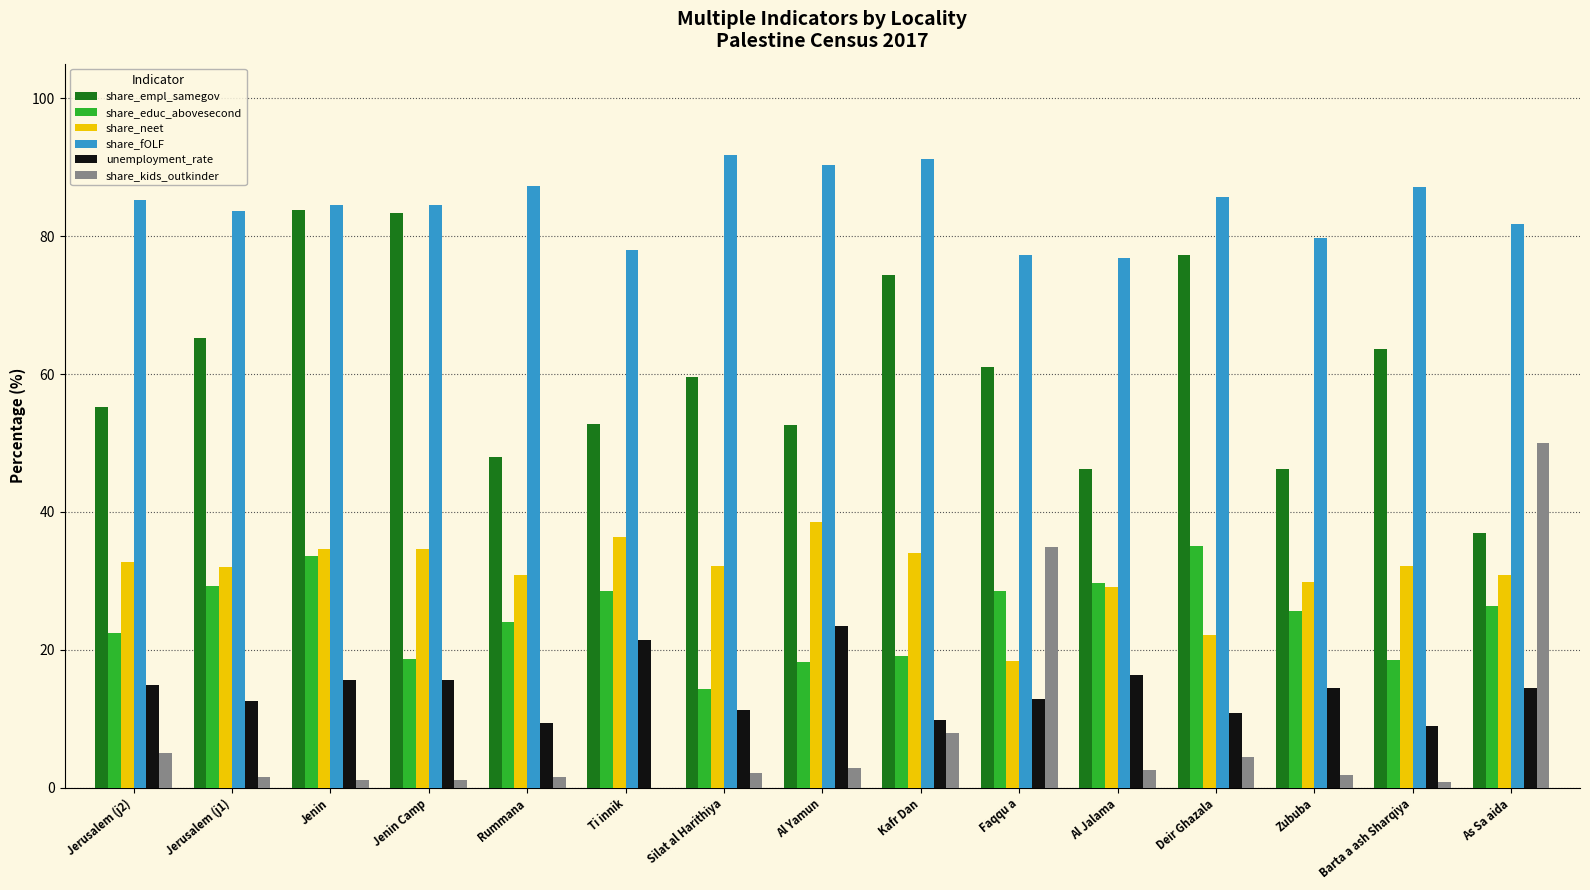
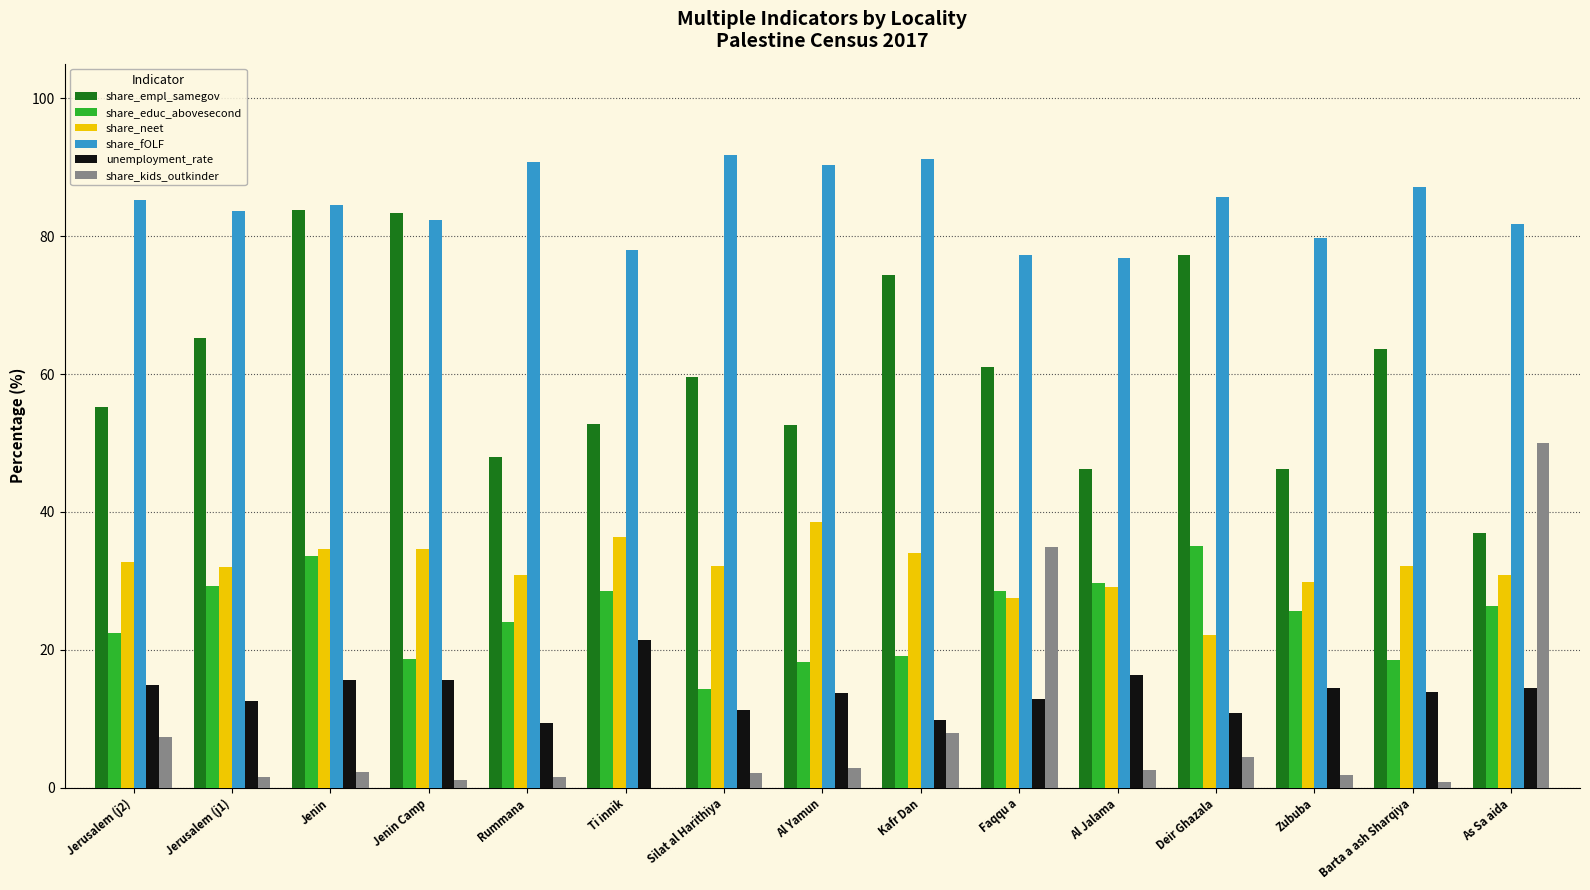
  {
    "share_empl_samegov": {
      "Jerusalem (j2)": 55,
      "Jerusalem (j1)": 65,
      "Jenin": 84,
      "Jenin Camp": 83,
      "Rummana": 48,
      "Ti innik": 53,
      "Silat al Harithiya": 60,
      "Al Yamun": 53,
      "Kafr Dan": 74,
      "Faqqu a": 61,
      "Al Jalama": 46,
      "Deir Ghazala": 77,
      "Zububa": 46,
      "Barta a ash Sharqiya": 64,
      "As Sa aida": 37
    },
    "share_educ_abovesecond": {
      "Jerusalem (j2)": 22,
      "Jerusalem (j1)": 29,
      "Jenin": 34,
      "Jenin Camp": 19,
      "Rummana": 24,
      "Ti innik": 29,
      "Silat al Harithiya": 14,
      "Al Yamun": 18,
      "Kafr Dan": 19,
      "Faqqu a": 29,
      "Al Jalama": 30,
      "Deir Ghazala": 35,
      "Zububa": 26,
      "Barta a ash Sharqiya": 19,
      "As Sa aida": 26
    },
    "share_neet": {
      "Jerusalem (j2)": 33,
      "Jerusalem (j1)": 32,
      "Jenin": 35,
      "Jenin Camp": 35,
      "Rummana": 31,
      "Ti innik": 36,
      "Silat al Harithiya": 32,
      "Al Yamun": 39,
      "Kafr Dan": 34,
-     "Faqqu a": 18,
+     "Faqqu a": 28,
      "Al Jalama": 29,
      "Deir Ghazala": 22,
      "Zububa": 30,
      "Barta a ash Sharqiya": 32,
      "As Sa aida": 31
    },
    "share_fOLF": {
      "Jerusalem (j2)": 85,
      "Jerusalem (j1)": 84,
      "Jenin": 85,
-     "Jenin Camp": 85,
-     "Rummana": 87,
+     "Jenin Camp": 82,
+     "Rummana": 91,
      "Ti innik": 78,
      "Silat al Harithiya": 92,
      "Al Yamun": 90,
      "Kafr Dan": 91,
      "Faqqu a": 77,
      "Al Jalama": 77,
      "Deir Ghazala": 86,
      "Zububa": 80,
      "Barta a ash Sharqiya": 87,
      "As Sa aida": 82
    },
    "unemployment_rate": {
      "Jerusalem (j2)": 15,
      "Jerusalem (j1)": 13,
      "Jenin": 16,
      "Jenin Camp": 16,
      "Rummana": 9,
      "Ti innik": 22,
      "Silat al Harithiya": 11,
-     "Al Yamun": 24,
+     "Al Yamun": 14,
      "Kafr Dan": 10,
      "Faqqu a": 13,
      "Al Jalama": 16,
      "Deir Ghazala": 11,
      "Zububa": 15,
-     "Barta a ash Sharqiya": 9,
+     "Barta a ash Sharqiya": 14,
      "As Sa aida": 15
    },
    "share_kids_outkinder": {
-     "Jerusalem (j2)": 5,
+     "Jerusalem (j2)": 7,
      "Jerusalem (j1)": 2,
-     "Jenin": 1,
+     "Jenin": 2,
      "Jenin Camp": 1,
      "Rummana": 2,
      "Ti innik": 0,
      "Silat al Harithiya": 2,
      "Al Yamun": 3,
      "Kafr Dan": 8,
      "Faqqu a": 35,
      "Al Jalama": 3,
      "Deir Ghazala": 5,
      "Zububa": 2,
      "Barta a ash Sharqiya": 1,
      "As Sa aida": 50
    }
  }
